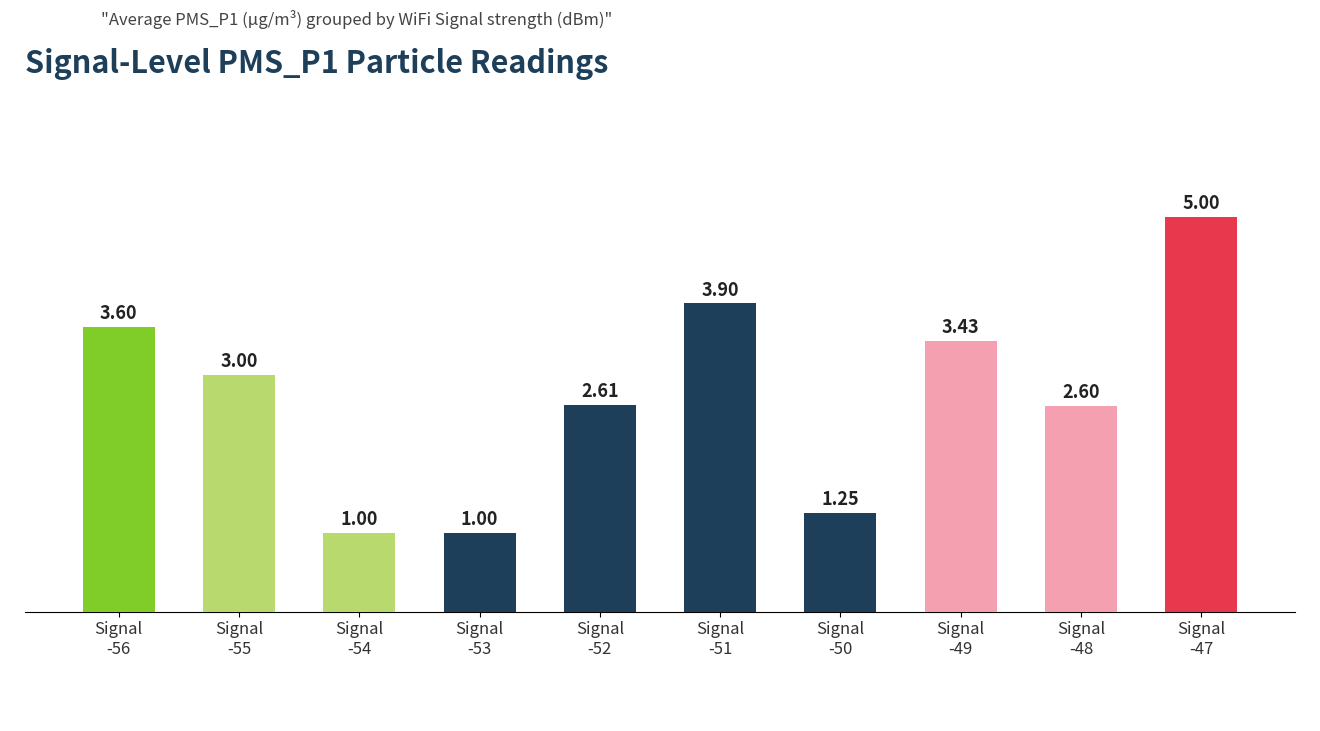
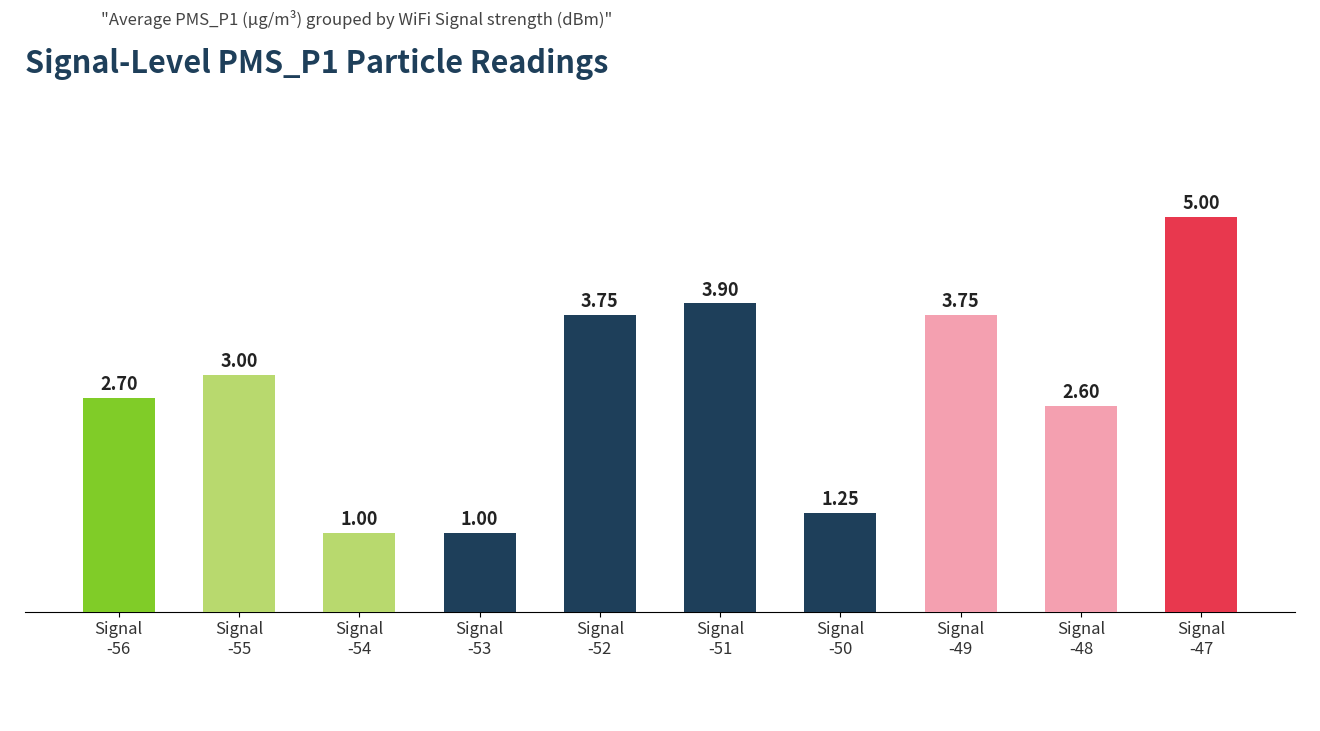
  {
-   "Signal -56": 3.60,
+   "Signal -56": 2.70,
    "Signal -55": 3.00,
    "Signal -54": 1.00,
    "Signal -53": 1.00,
-   "Signal -52": 2.61,
+   "Signal -52": 3.75,
    "Signal -51": 3.90,
    "Signal -50": 1.25,
-   "Signal -49": 3.43,
+   "Signal -49": 3.75,
    "Signal -48": 2.60,
    "Signal -47": 5.00
  }
